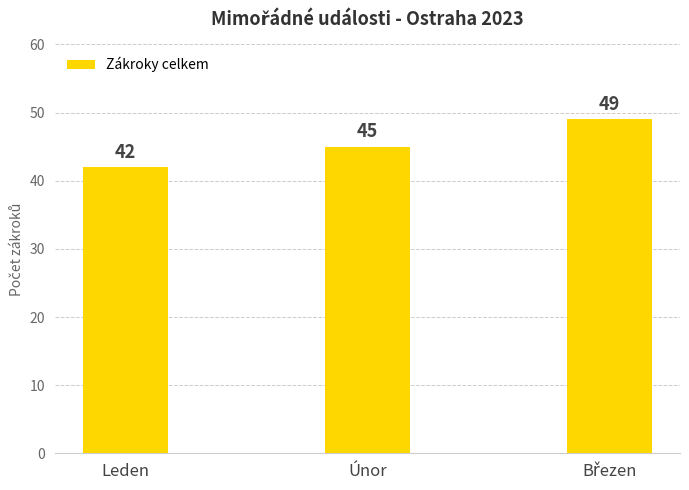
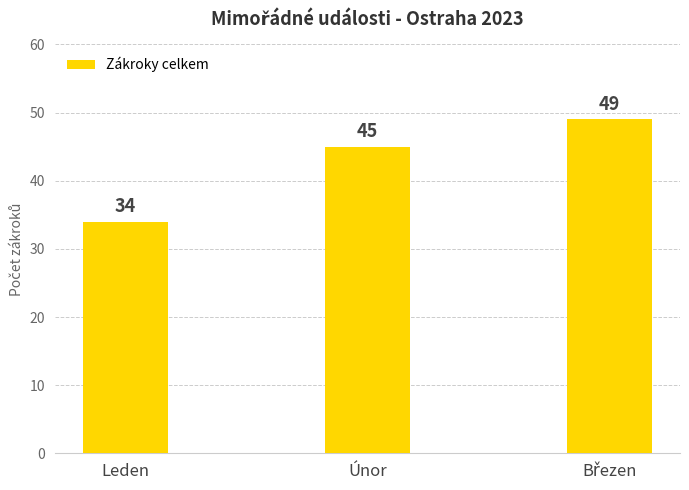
  {
-   "Leden": 42,
+   "Leden": 34,
    "Únor": 45,
    "Březen": 49
  }
